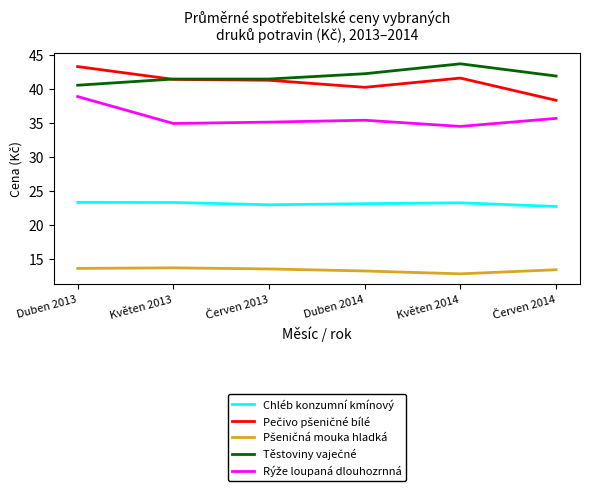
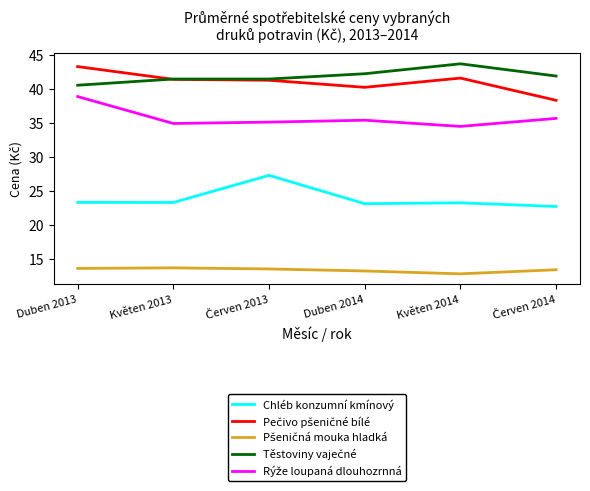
  {
    "Chléb konzumní kmínový": {
      "Duben 2013": 23,
      "Květen 2013": 23,
-     "Červen 2013": 23,
+     "Červen 2013": 27,
      "Duben 2014": 23,
      "Květen 2014": 23,
      "Červen 2014": 23
    },
    "Pečivo pšeničné bílé": {
      "Duben 2013": 43,
      "Duben 2014": 40,
      "Květen 2014": 42,
      "Červen 2014": 38
    },
    "Pšeničná mouka hladká": {
      "Duben 2013": 14,
      "Květen 2013": 14,
      "Červen 2013": 14,
      "Duben 2014": 13,
      "Květen 2014": 13,
      "Červen 2014": 13
    },
    "Těstoviny vaječné": {
      "Duben 2013": 41,
      "Duben 2014": 42,
      "Květen 2014": 44,
      "Červen 2014": 42
    },
    "Rýže loupaná dlouhozrnná": {
      "Duben 2013": 39,
      "Květen 2013": 35,
      "Červen 2013": 35,
      "Duben 2014": 35,
      "Květen 2014": 34,
      "Červen 2014": 36
    }
  }
